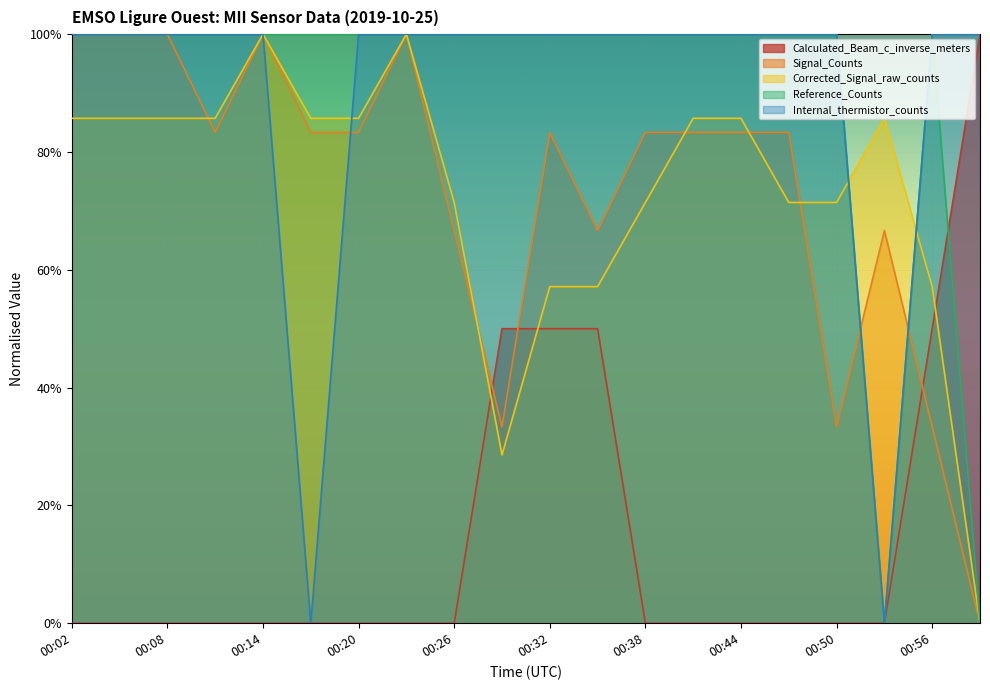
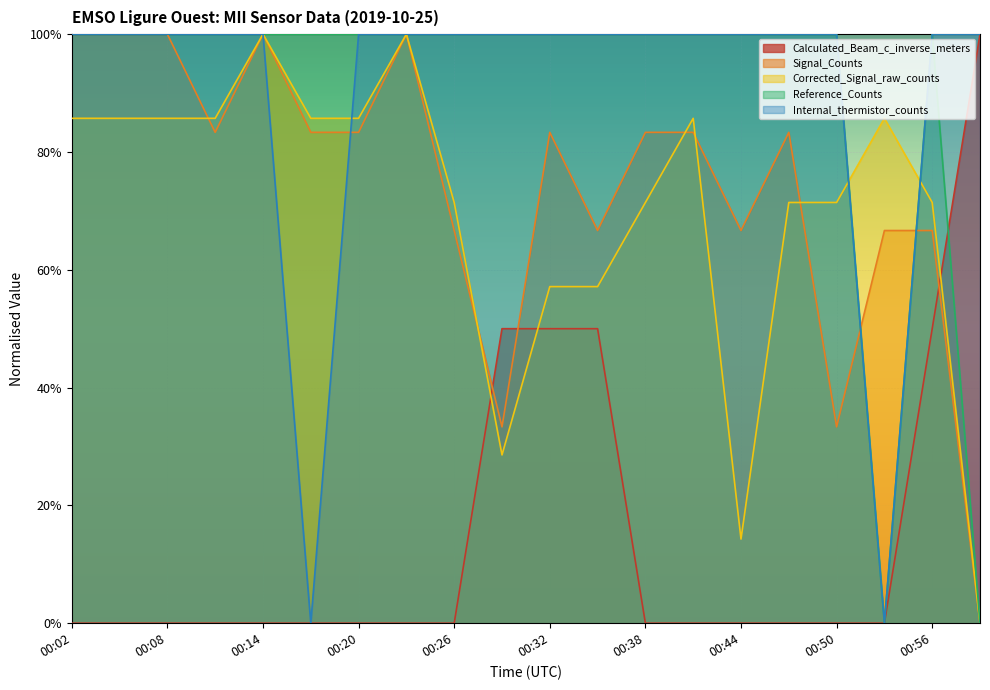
  {
    "Calculated_Beam_c_inverse_meters": {
      "00:02": "0%",
      "00:08": "0%",
      "00:14": "0%",
      "00:20": "0%",
      "00:26": "0%",
      "00:32": "50%",
      "00:38": "0%",
      "00:44": "0%",
      "00:50": "0%",
      "00:56": "50%"
    },
    "Signal_Counts": {
      "00:20": "83%",
      "00:26": "67%",
      "00:32": "83%",
      "00:38": "83%",
-     "00:44": "83%",
+     "00:44": "67%",
      "00:50": "33%",
-     "00:56": "33%"
+     "00:56": "67%"
    },
    "Corrected_Signal_raw_counts": {
      "00:02": "86%",
      "00:08": "86%",
      "00:20": "86%",
      "00:26": "71%",
      "00:32": "57%",
      "00:38": "71%",
-     "00:44": "86%",
+     "00:44": "14%",
      "00:50": "71%",
-     "00:56": "57%"
+     "00:56": "71%"
    }
  }
